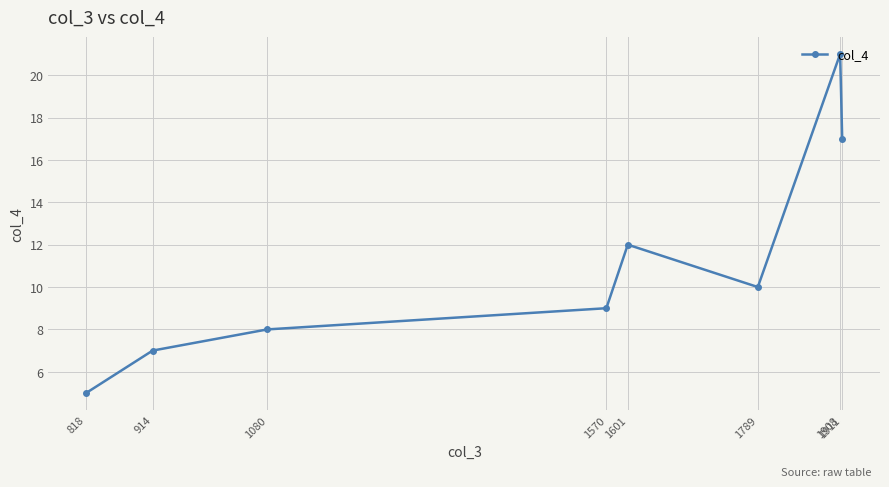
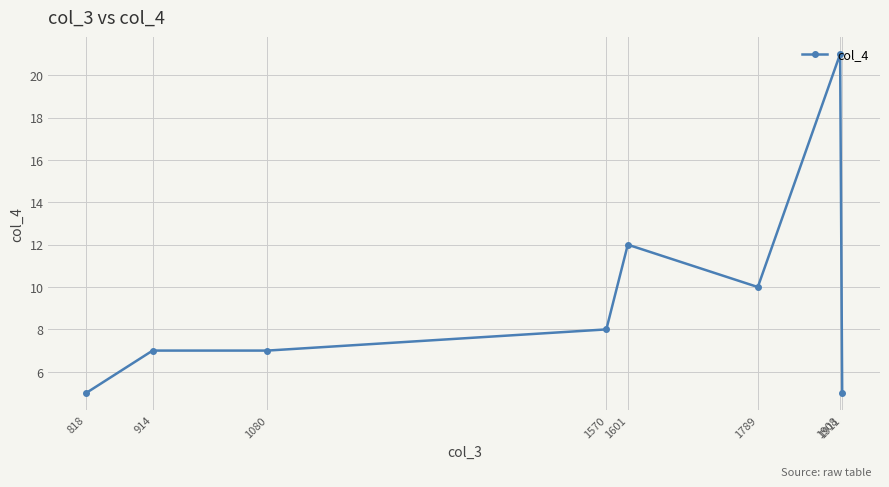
  {
    "818": 5,
    "914": 7,
-   "1080": 8,
-   "1570": 9,
+   "1080": 7,
+   "1570": 8,
    "1601": 12,
    "1789": 10,
    "1908": 21,
-   "1911": 17
+   "1911": 5
  }
